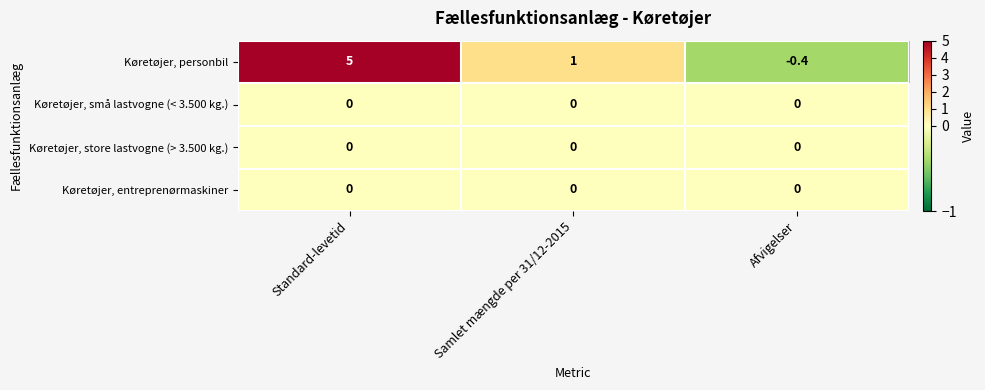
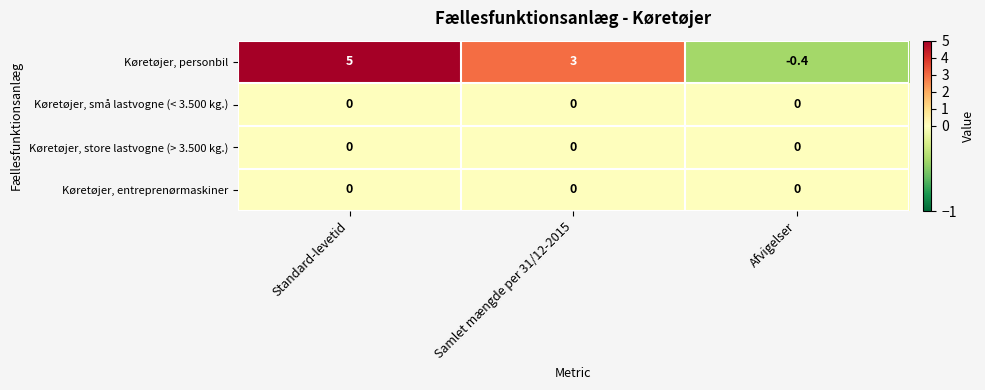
  {
    "Køretøjer, personbil": {
      "Standard-levetid": 5,
-     "Samlet mængde per 31/12-2015": 1,
+     "Samlet mængde per 31/12-2015": 3,
      "Afvigelser": -0.4
    },
    "Køretøjer, små lastvogne (< 3.500 kg.)": {
      "Standard-levetid": 0,
      "Samlet mængde per 31/12-2015": 0,
      "Afvigelser": 0
    },
    "Køretøjer, store lastvogne (> 3.500 kg.)": {
      "Standard-levetid": 0,
      "Samlet mængde per 31/12-2015": 0,
      "Afvigelser": 0
    },
    "Køretøjer, entreprenørmaskiner": {
      "Standard-levetid": 0,
      "Samlet mængde per 31/12-2015": 0,
      "Afvigelser": 0
    }
  }
